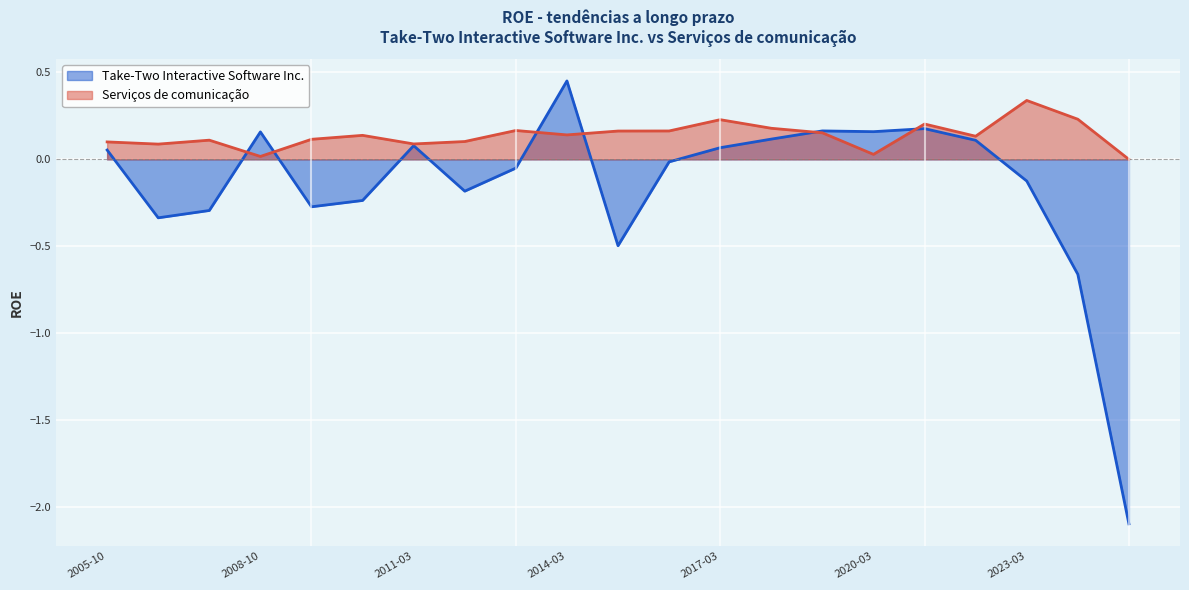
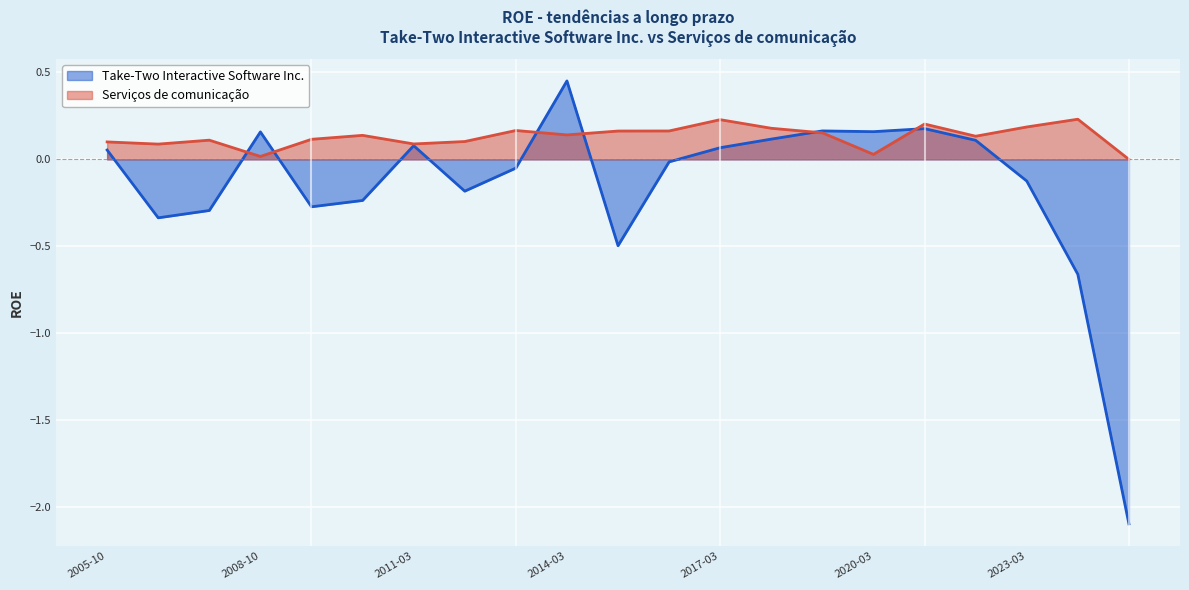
  {
    "Serviços de comunicação": {
      "2005-10": 0.10,
      "2008-10": 0.02,
      "2014-03": 0.14,
      "2017-03": 0.23,
      "2020-03": 0.03,
-     "2023-03": 0.34
+     "2023-03": 0.19
    }
  }
